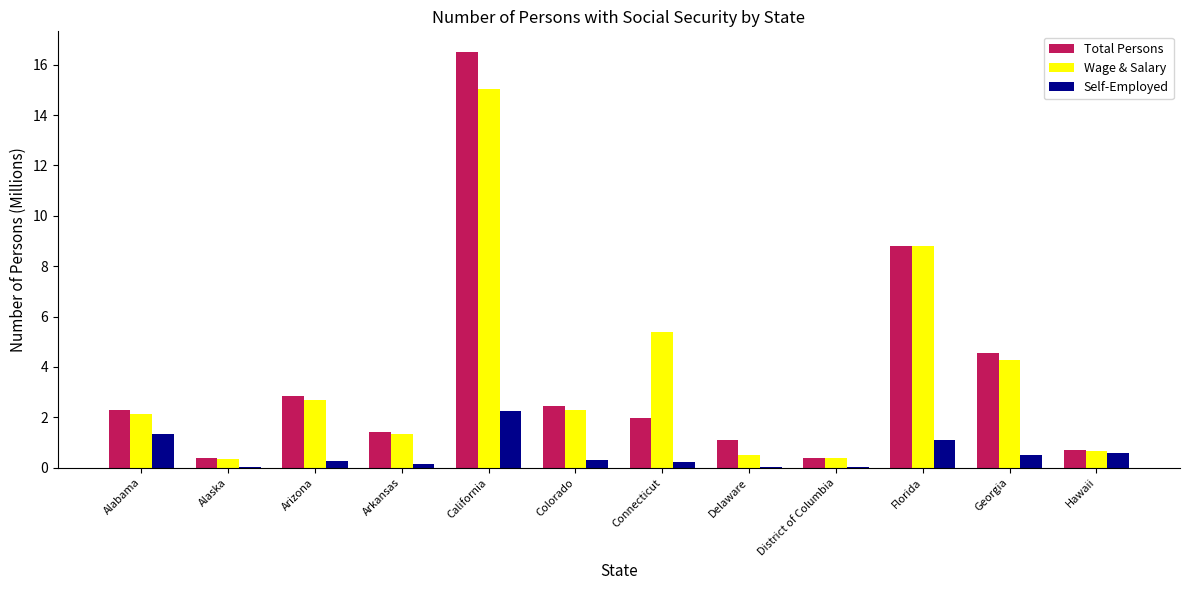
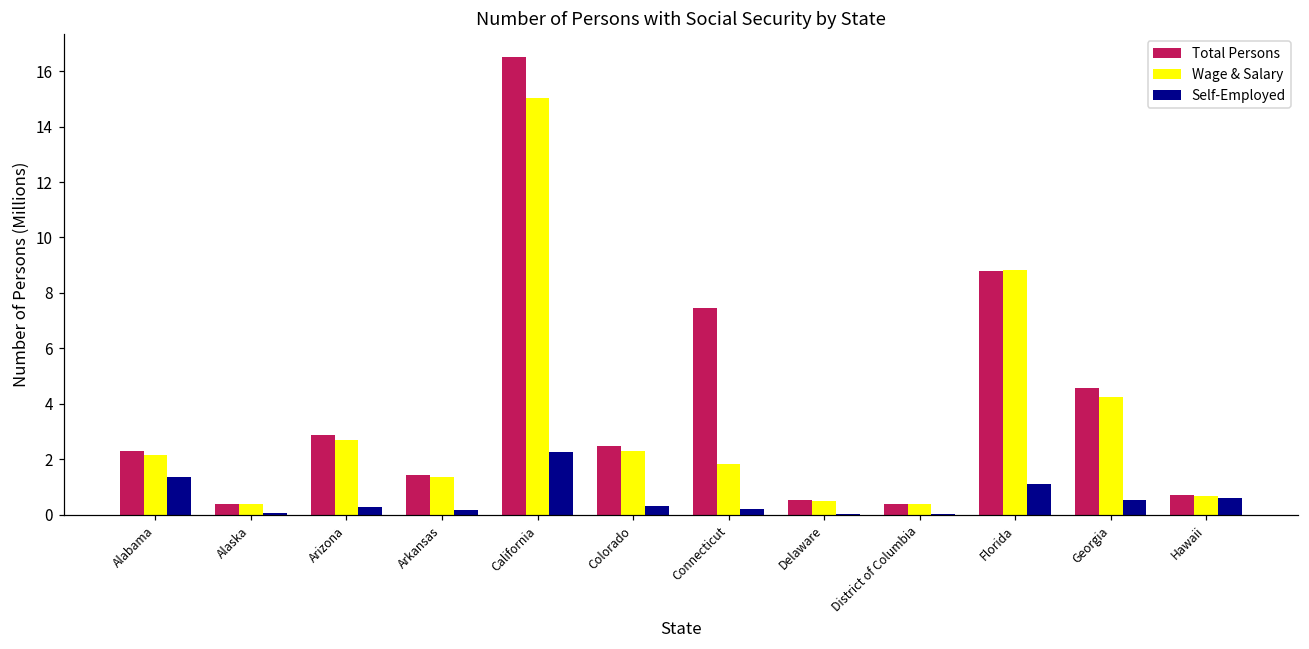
  {
    "Total Persons": {
      "Alabama": 2.3,
      "Alaska": 0.4,
      "Arizona": 2.9,
      "Arkansas": 1.4,
      "California": 16.5,
      "Colorado": 2.5,
-     "Connecticut": 2.0,
-     "Delaware": 1.1,
+     "Connecticut": 7.5,
+     "Delaware": 0.5,
      "District of Columbia": 0.4,
      "Florida": 8.8,
      "Georgia": 4.6,
      "Hawaii": 0.7
    },
    "Wage & Salary": {
      "Alabama": 2.1,
      "Alaska": 0.4,
      "Arizona": 2.7,
      "Arkansas": 1.3,
      "California": 15.0,
      "Colorado": 2.3,
-     "Connecticut": 5.4,
+     "Connecticut": 1.8,
      "Delaware": 0.5,
      "District of Columbia": 0.4,
      "Florida": 8.8,
      "Georgia": 4.3,
      "Hawaii": 0.7
    },
    "Self-Employed": {
      "Alabama": 1.3,
      "Arizona": 0.3,
      "Arkansas": 0.2,
      "California": 2.2,
      "Colorado": 0.3,
      "Connecticut": 0.2,
      "Florida": 1.1,
      "Georgia": 0.5,
      "Hawaii": 0.6
    }
  }
